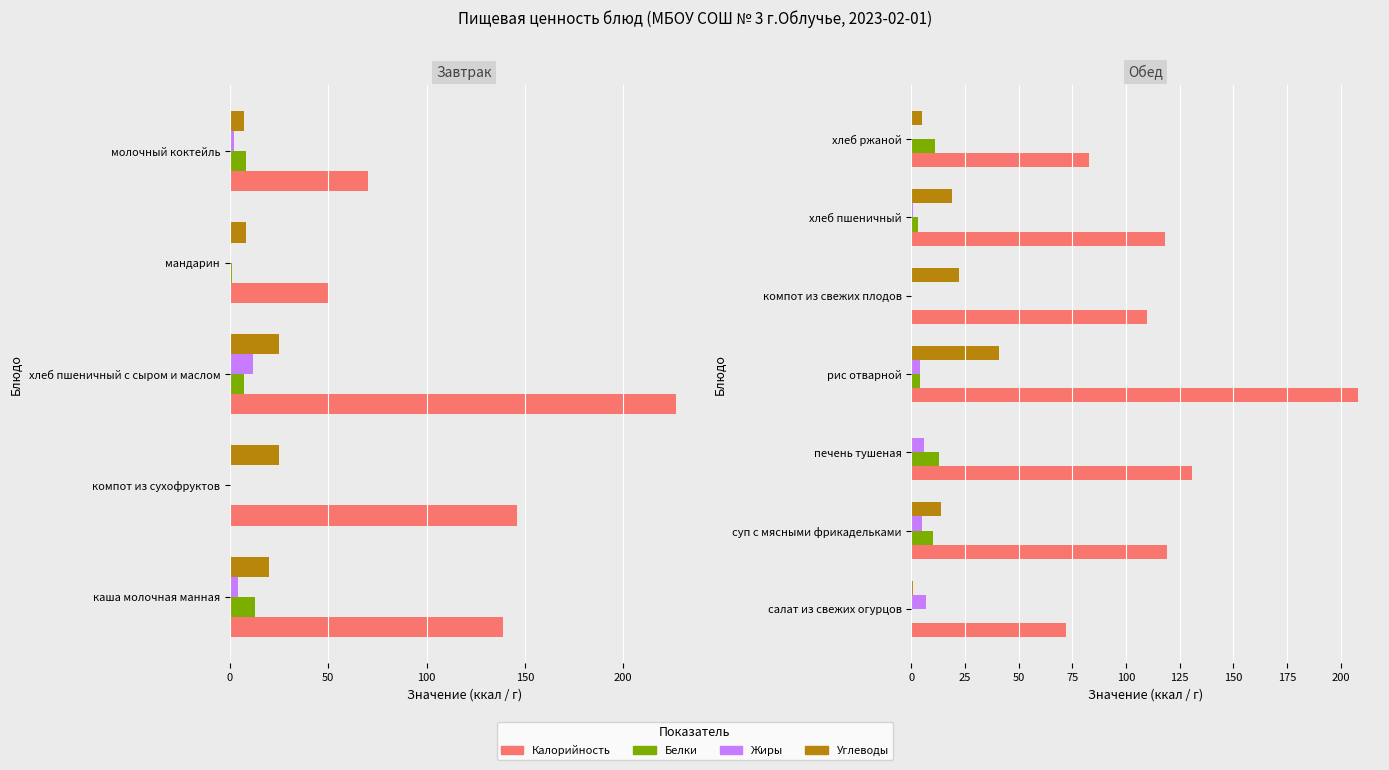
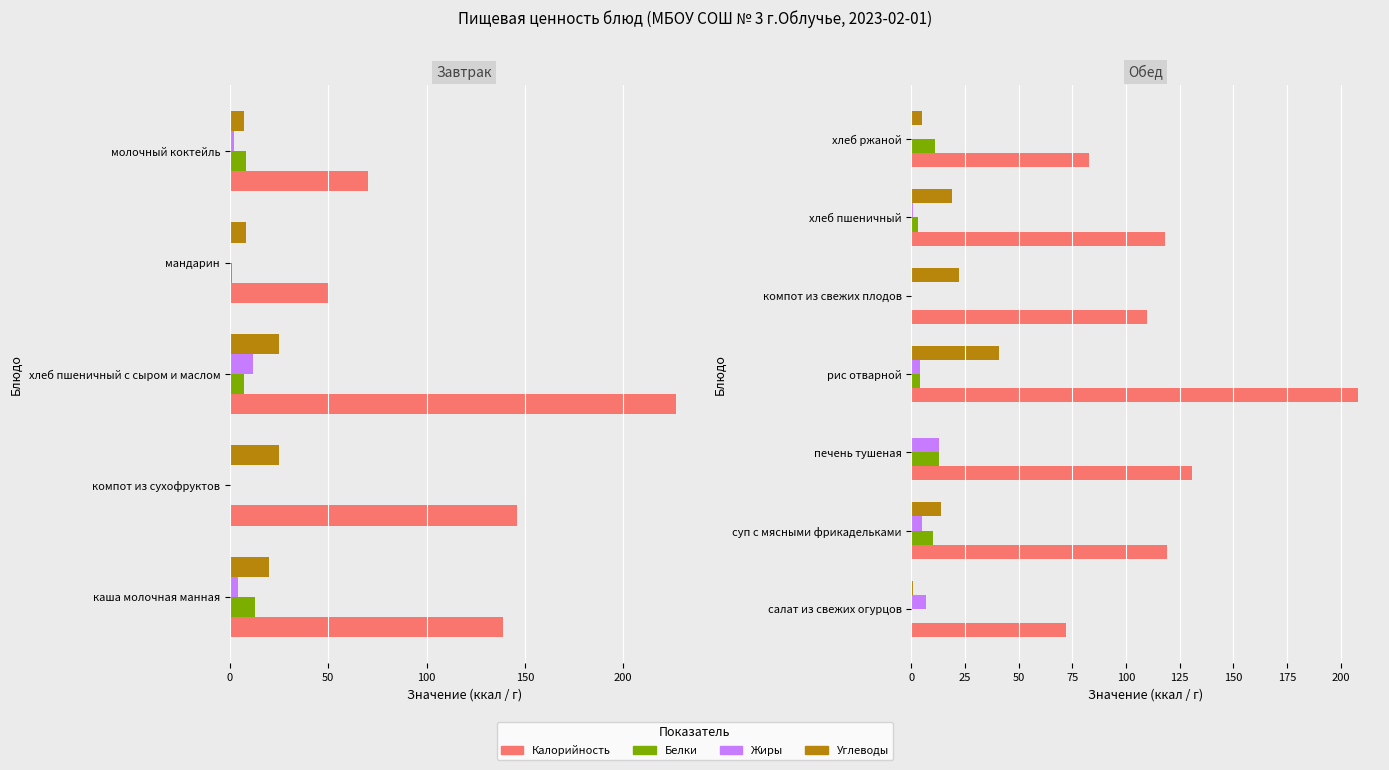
  {
    "Завтрак": {
      "Калорийность": {
        "молочный коктейль": 70,
        "мандарин": 50,
        "хлеб пшеничный с сыром и маслом": 227,
        "компот из сухофруктов": 146,
        "каша молочная манная": 139
      },
      "Белки": {
        "молочный коктейль": 8,
        "хлеб пшеничный с сыром и маслом": 7,
        "компот из сухофруктов": 0,
        "каша молочная манная": 13
      },
      "Жиры": {
        "молочный коктейль": 2,
        "мандарин": 0,
        "хлеб пшеничный с сыром и маслом": 12,
        "компот из сухофруктов": 0,
        "каша молочная манная": 4
      },
      "Углеводы": {
        "молочный коктейль": 7,
        "мандарин": 8,
        "хлеб пшеничный с сыром и маслом": 25,
        "компот из сухофруктов": 25,
        "каша молочная манная": 20
      }
    },
    "Обед": {
      "Калорийность": {
        "хлеб ржаной": 83,
        "хлеб пшеничный": 118,
        "компот из свежих плодов": 110,
        "рис отварной": 208,
        "печень тушеная": 131,
        "суп с мясными фрикадельками": 119,
        "салат из свежих огурцов": 72
      },
      "Белки": {
        "хлеб ржаной": 11,
        "хлеб пшеничный": 3,
        "компот из свежих плодов": 0,
        "рис отварной": 4,
        "печень тушеная": 13,
        "суп с мясными фрикадельками": 10,
        "салат из свежих огурцов": 0
      },
      "Жиры": {
        "хлеб ржаной": 0,
        "компот из свежих плодов": 0,
        "рис отварной": 4,
-       "печень тушеная": 6,
+       "печень тушеная": 13,
        "суп с мясными фрикадельками": 5,
        "салат из свежих огурцов": 7
      },
      "Углеводы": {
        "хлеб ржаной": 5,
        "хлеб пшеничный": 19,
        "компот из свежих плодов": 22,
        "рис отварной": 41,
        "печень тушеная": 0,
        "суп с мясными фрикадельками": 14
      }
    }
  }
